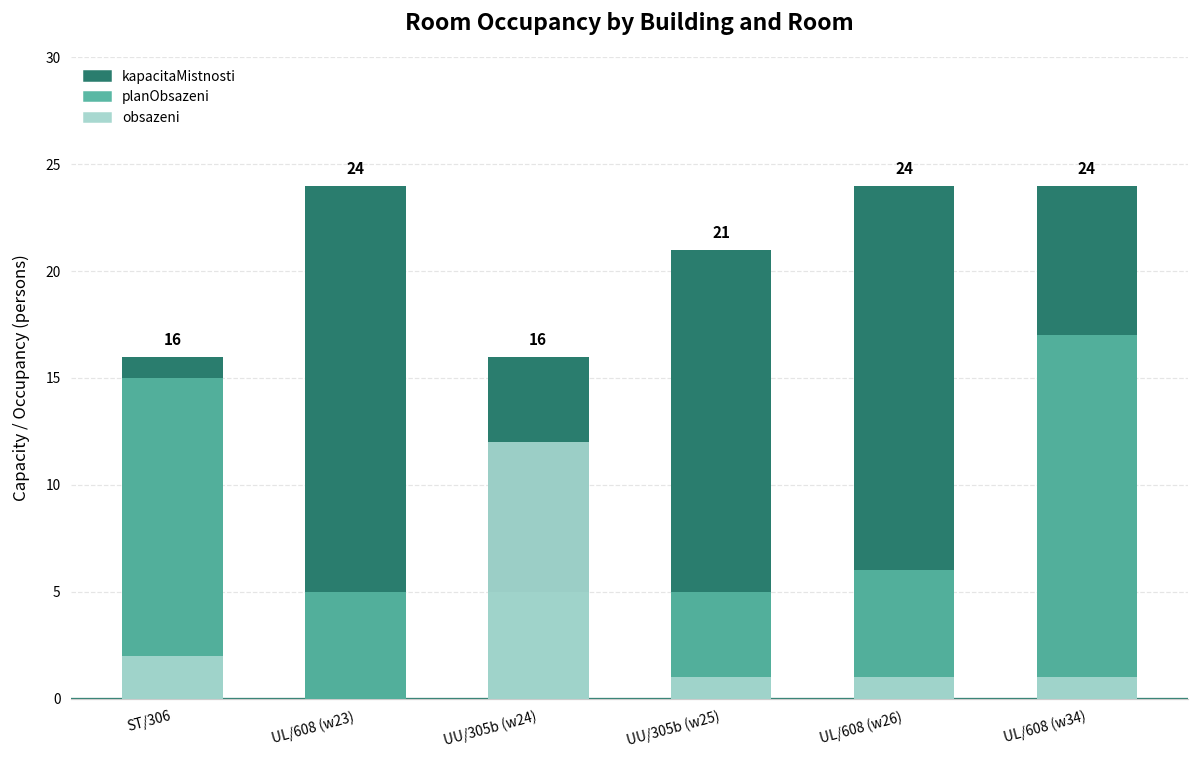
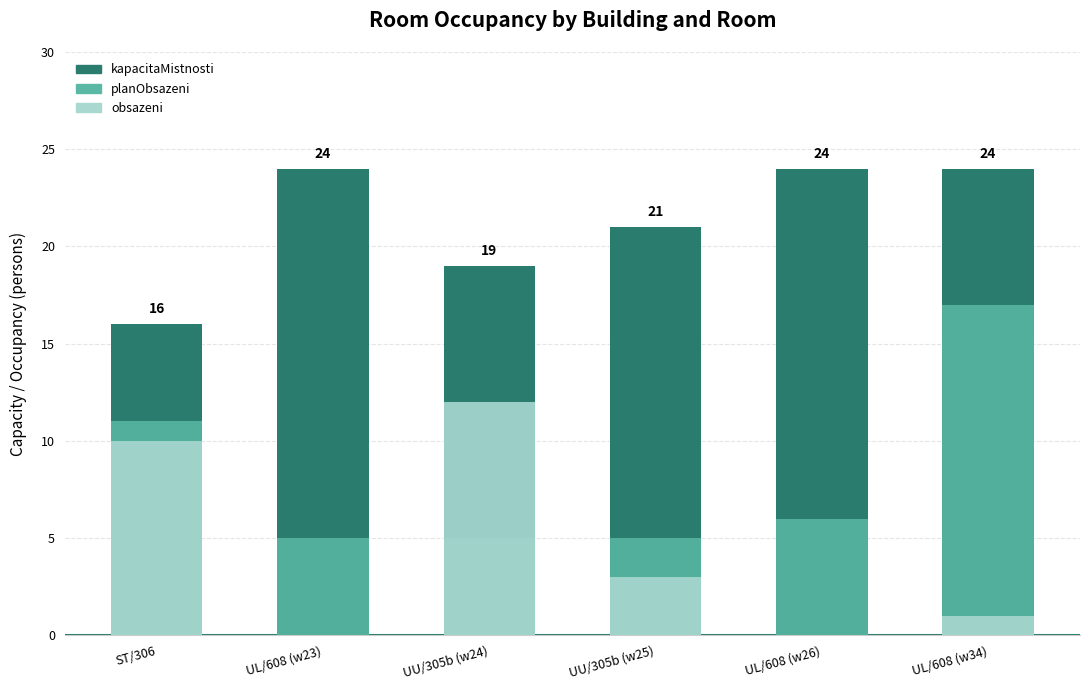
  {
    "kapacitaMistnosti": {
      "ST/306": 16,
      "UL/608 (w23)": 24,
-     "UU/305b (w24)": 16,
+     "UU/305b (w24)": 19,
      "UU/305b (w25)": 21,
      "UL/608 (w26)": 24,
      "UL/608 (w34)": 24
    },
    "planObsazeni": {
-     "ST/306": 15
+     "ST/306": 11
    },
    "obsazeni": {
-     "ST/306": 2,
+     "ST/306": 10,
      "UL/608 (w23)": 0,
-     "UU/305b (w25)": 1,
-     "UL/608 (w26)": 1
+     "UU/305b (w25)": 3,
+     "UL/608 (w26)": 0
    }
  }
